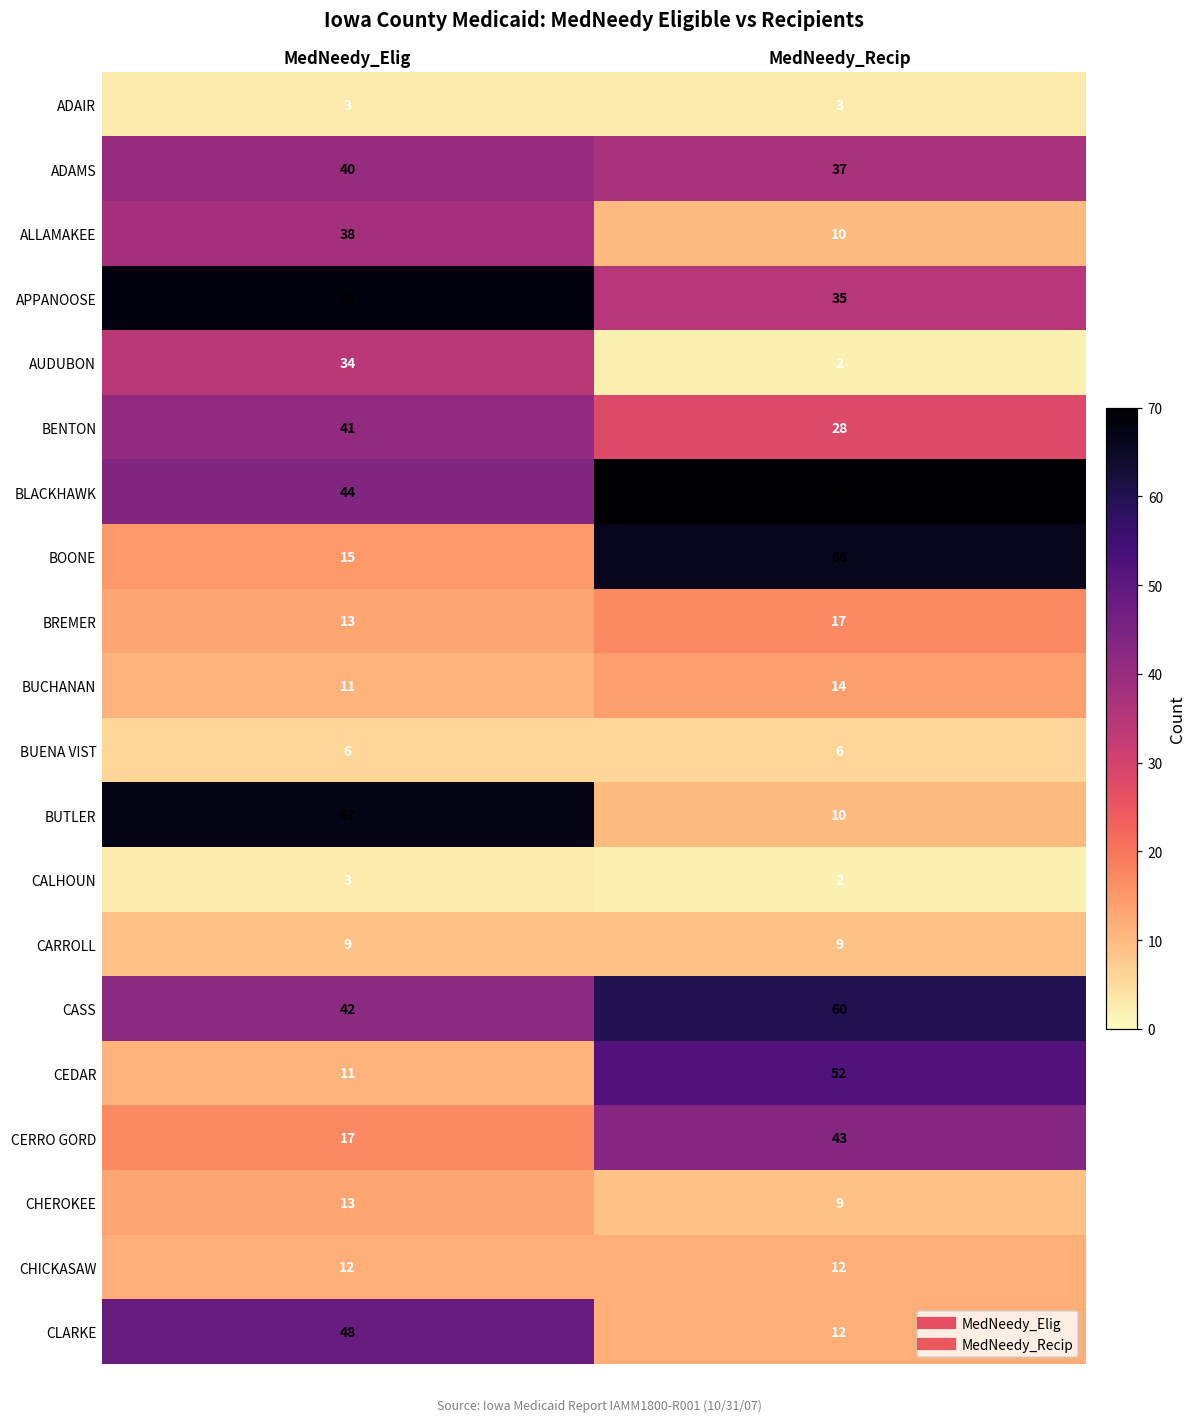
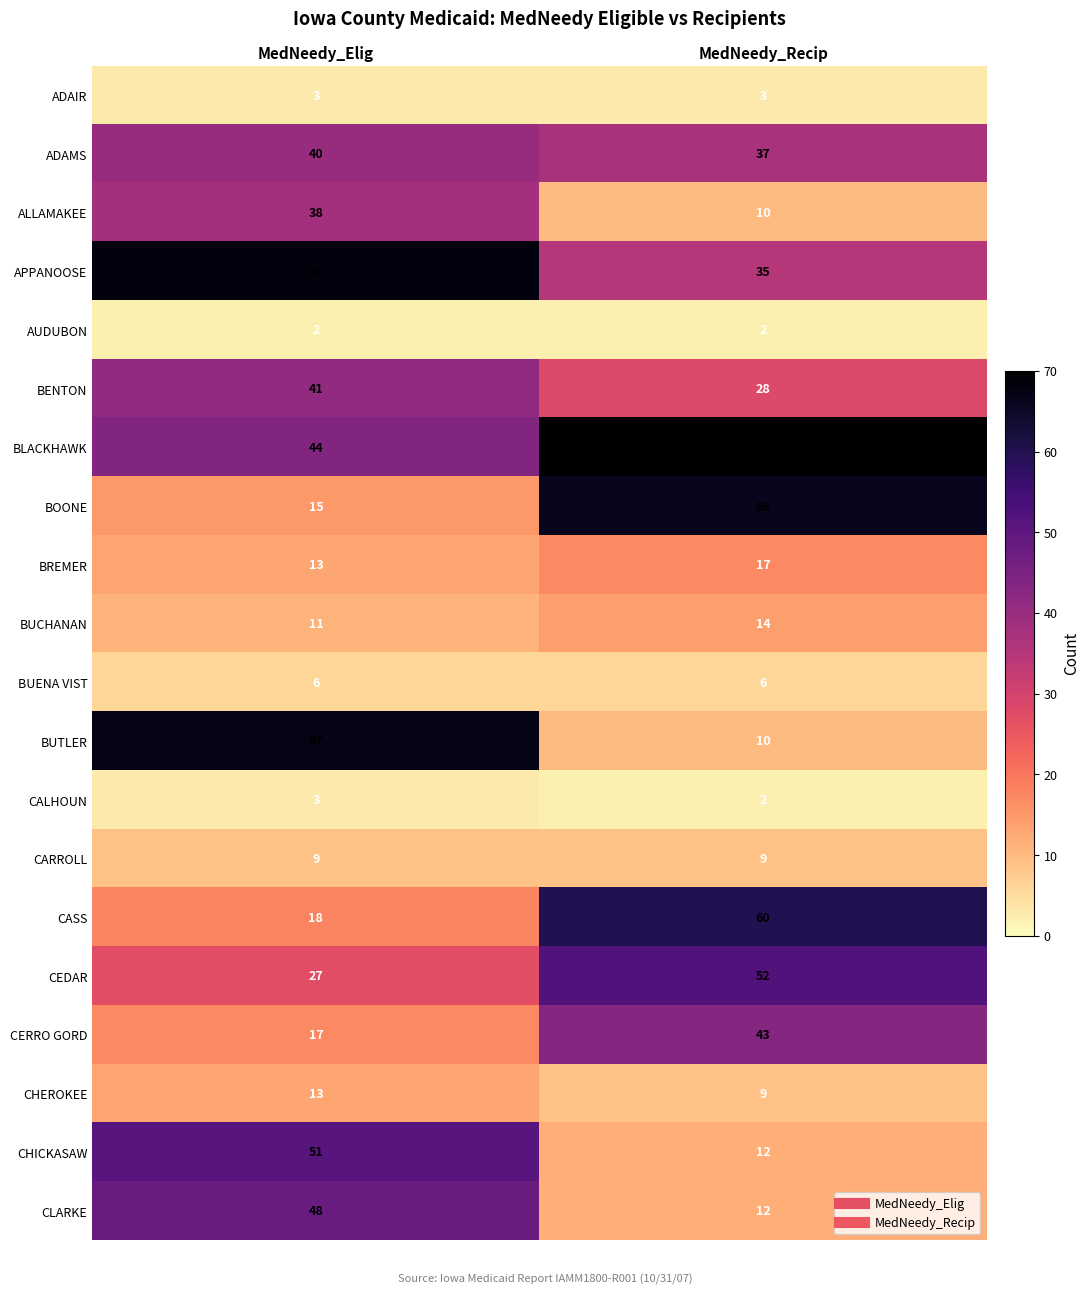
  {
    "ADAIR": {
      "MedNeedy_Elig": 3,
      "MedNeedy_Recip": 3
    },
    "ADAMS": {
      "MedNeedy_Elig": 40,
      "MedNeedy_Recip": 37
    },
    "ALLAMAKEE": {
      "MedNeedy_Elig": 38,
      "MedNeedy_Recip": 10
    },
    "APPANOOSE": {
      "MedNeedy_Recip": 35
    },
    "AUDUBON": {
-     "MedNeedy_Elig": 34,
+     "MedNeedy_Elig": 2,
      "MedNeedy_Recip": 2
    },
    "BENTON": {
      "MedNeedy_Elig": 41,
      "MedNeedy_Recip": 28
    },
    "BLACKHAWK": {
      "MedNeedy_Elig": 44
    },
    "BOONE": {
      "MedNeedy_Elig": 15
    },
    "BREMER": {
      "MedNeedy_Elig": 13,
      "MedNeedy_Recip": 17
    },
    "BUCHANAN": {
      "MedNeedy_Elig": 11,
      "MedNeedy_Recip": 14
    },
    "BUENA VIST": {
      "MedNeedy_Elig": 6,
      "MedNeedy_Recip": 6
    },
    "BUTLER": {
      "MedNeedy_Recip": 10
    },
    "CALHOUN": {
      "MedNeedy_Elig": 3,
      "MedNeedy_Recip": 2
    },
    "CARROLL": {
      "MedNeedy_Elig": 9,
      "MedNeedy_Recip": 9
    },
    "CASS": {
-     "MedNeedy_Elig": 42,
+     "MedNeedy_Elig": 18,
      "MedNeedy_Recip": 60
    },
    "CEDAR": {
-     "MedNeedy_Elig": 11,
+     "MedNeedy_Elig": 27,
      "MedNeedy_Recip": 52
    },
    "CERRO GORD": {
      "MedNeedy_Elig": 17,
      "MedNeedy_Recip": 43
    },
    "CHEROKEE": {
      "MedNeedy_Elig": 13,
      "MedNeedy_Recip": 9
    },
    "CHICKASAW": {
-     "MedNeedy_Elig": 12,
+     "MedNeedy_Elig": 51,
      "MedNeedy_Recip": 12
    },
    "CLARKE": {
      "MedNeedy_Elig": 48,
      "MedNeedy_Recip": 12
    }
  }
